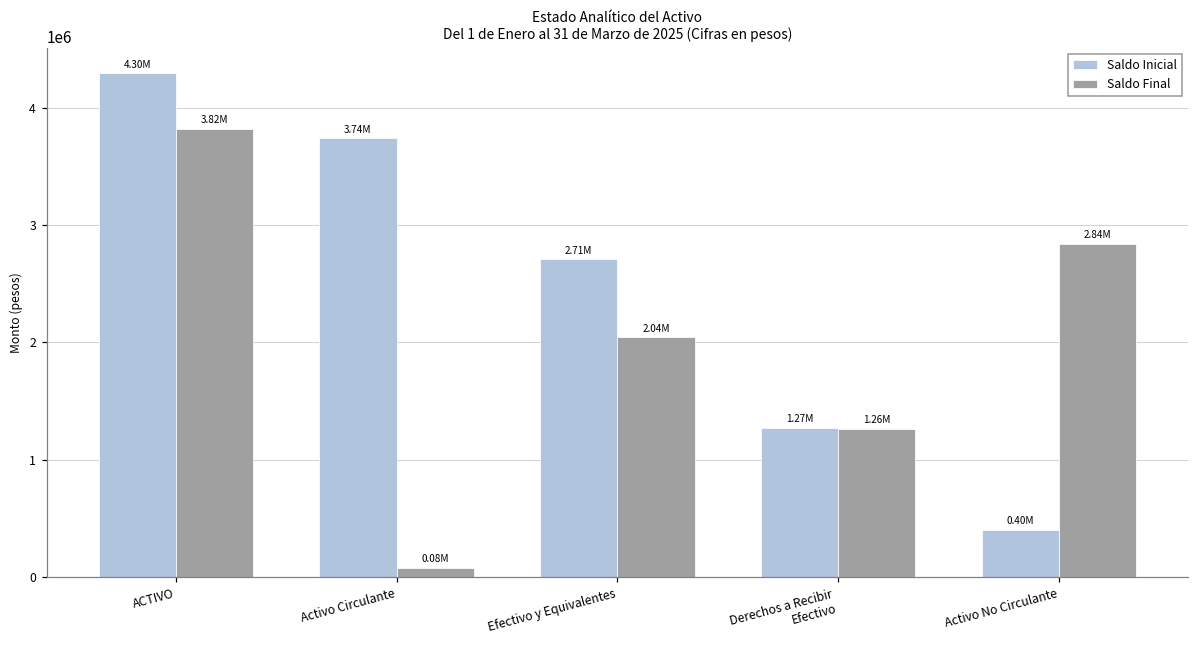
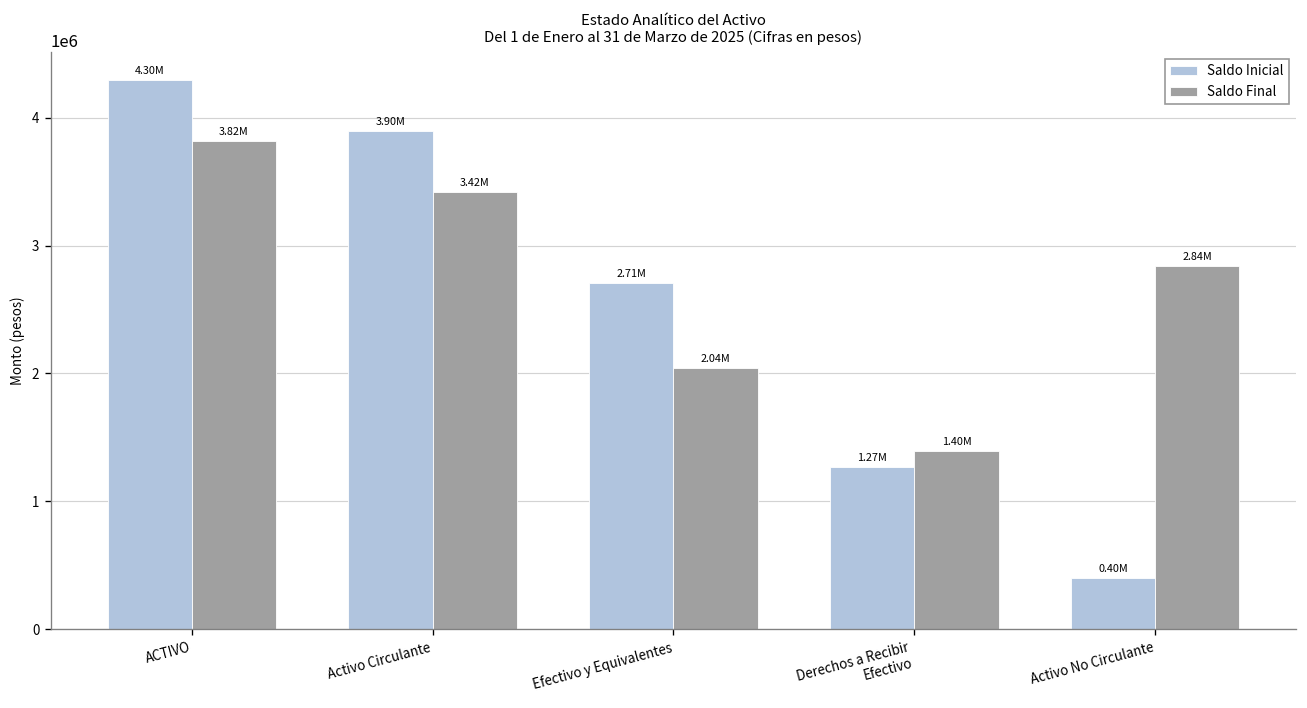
  {
    "Saldo Inicial": {
      "ACTIVO": "4.30M",
-     "Activo Circulante": "3.74M",
+     "Activo Circulante": "3.90M",
      "Efectivo y Equivalentes": "2.71M",
      "Derechos a Recibir Efectivo": "1.27M",
      "Activo No Circulante": "0.40M"
    },
    "Saldo Final": {
      "ACTIVO": "3.82M",
-     "Activo Circulante": "0.08M",
+     "Activo Circulante": "3.42M",
      "Efectivo y Equivalentes": "2.04M",
-     "Derechos a Recibir Efectivo": "1.26M",
+     "Derechos a Recibir Efectivo": "1.40M",
      "Activo No Circulante": "2.84M"
    }
  }
